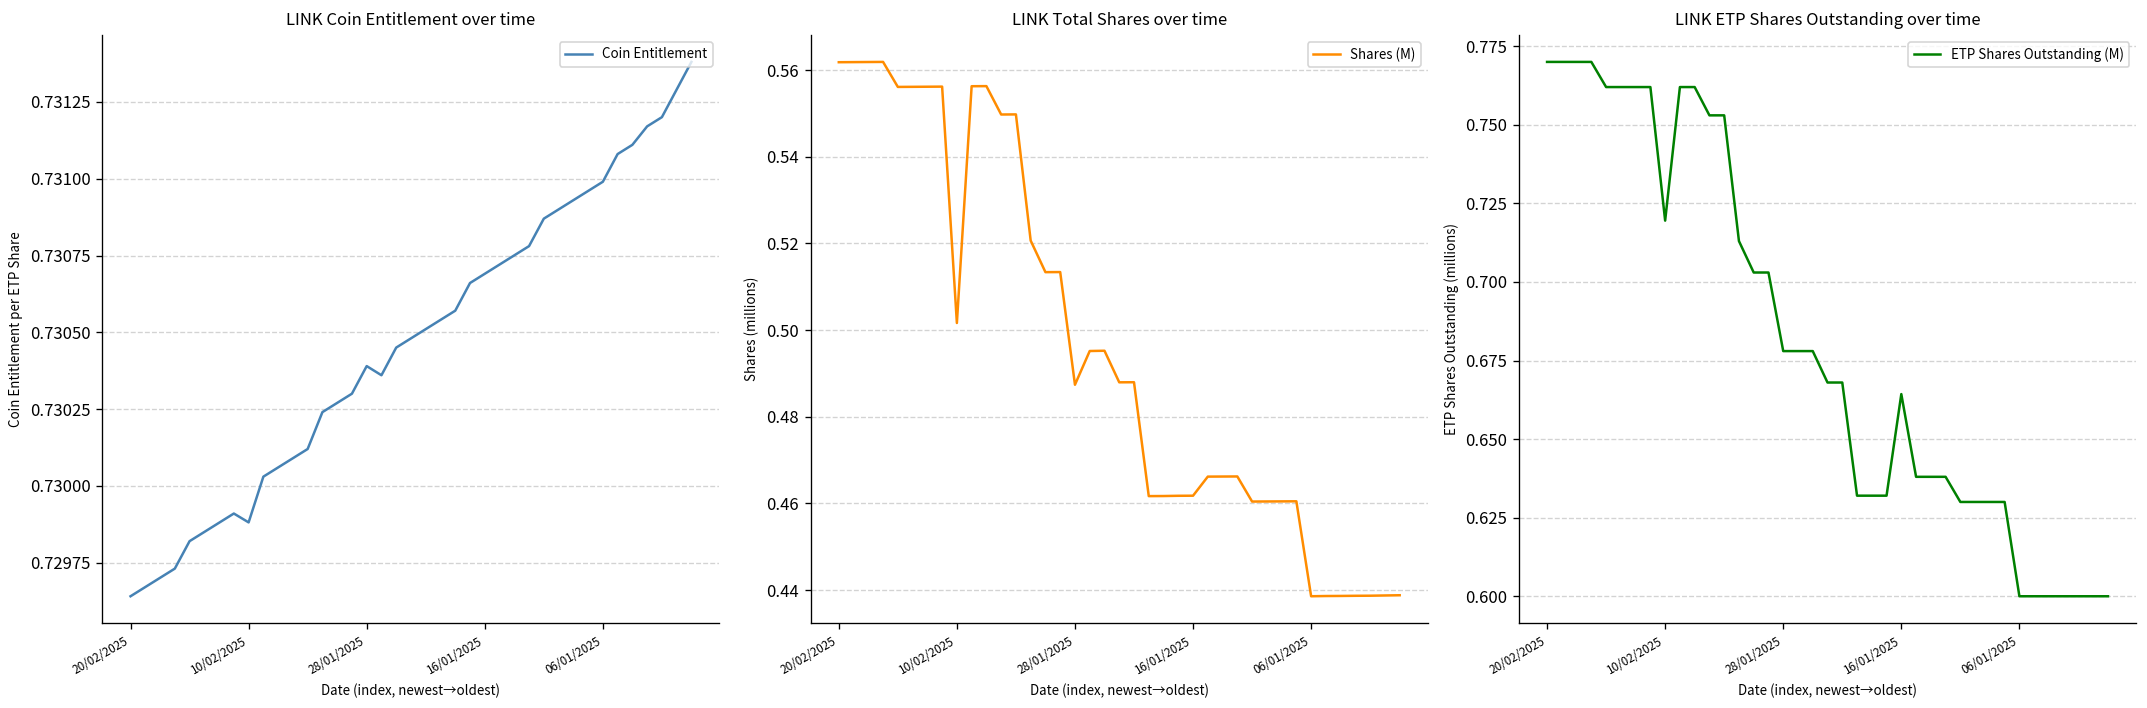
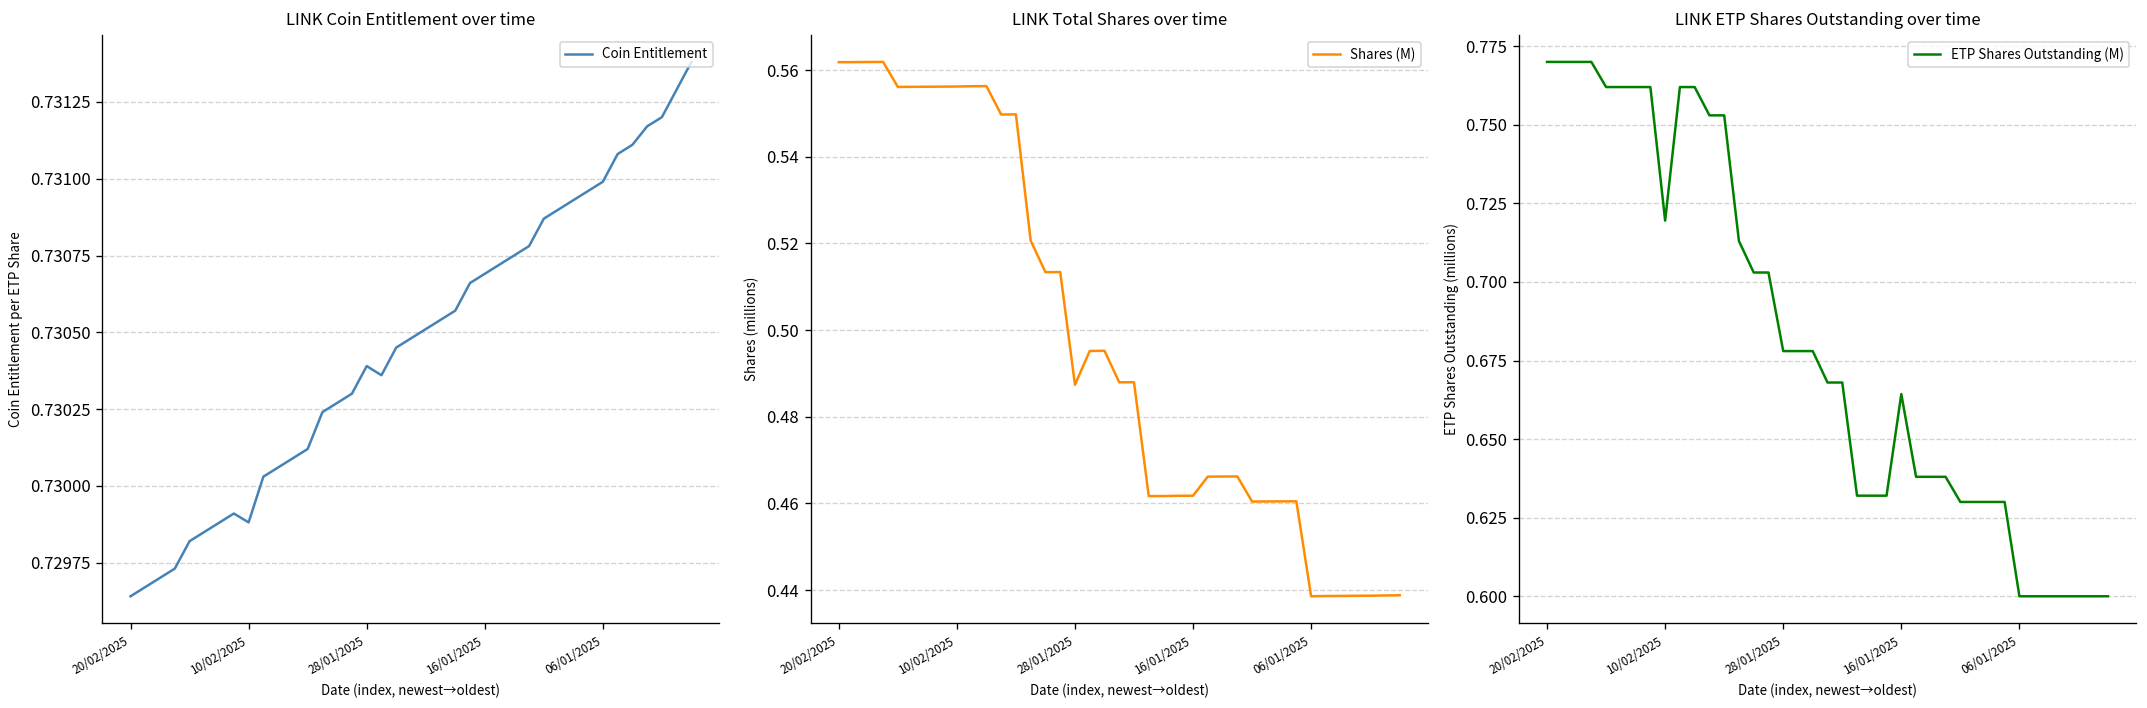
  {
    "LINK Coin Entitlement over time": {
      "20/02/2025": 0.72964,
      "10/02/2025": 0.72988,
      "28/01/2025": 0.73039,
      "16/01/2025": 0.73069,
      "06/01/2025": 0.73099
    },
    "LINK Total Shares over time": {
      "20/02/2025": 0.562,
-     "10/02/2025": 0.502,
+     "10/02/2025": 0.556,
      "28/01/2025": 0.487,
      "16/01/2025": 0.462,
      "06/01/2025": 0.439
    },
    "LINK ETP Shares Outstanding over time": {
      "20/02/2025": 0.770,
      "10/02/2025": 0.720,
      "28/01/2025": 0.678,
      "16/01/2025": 0.664,
      "06/01/2025": 0.600
    }
  }
